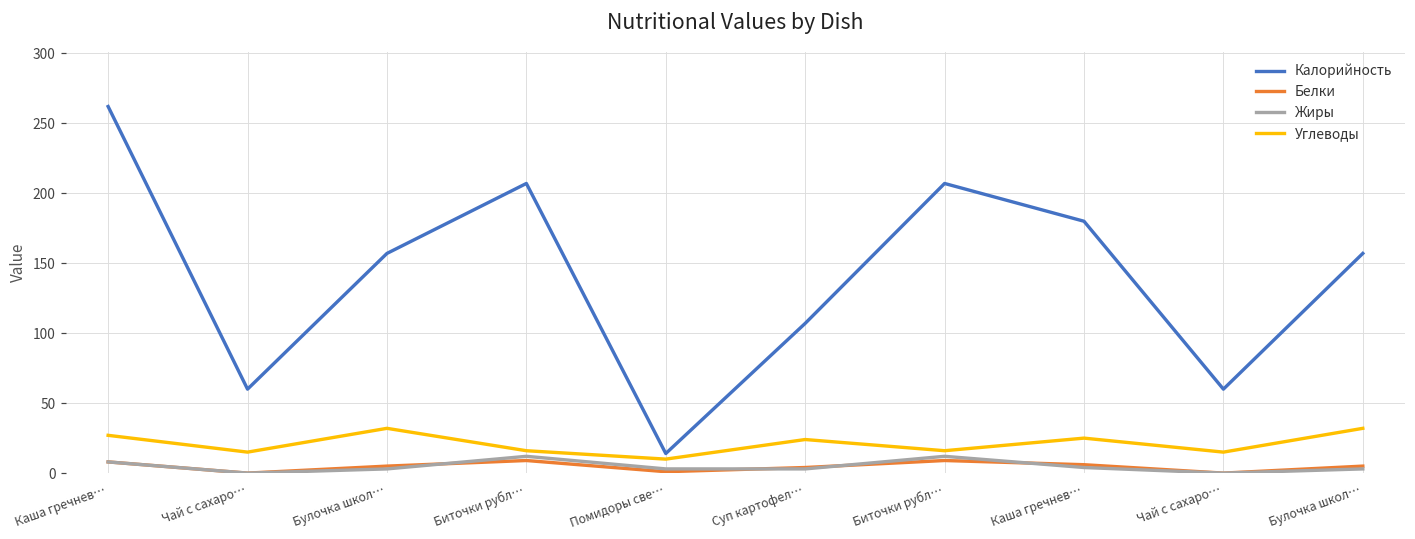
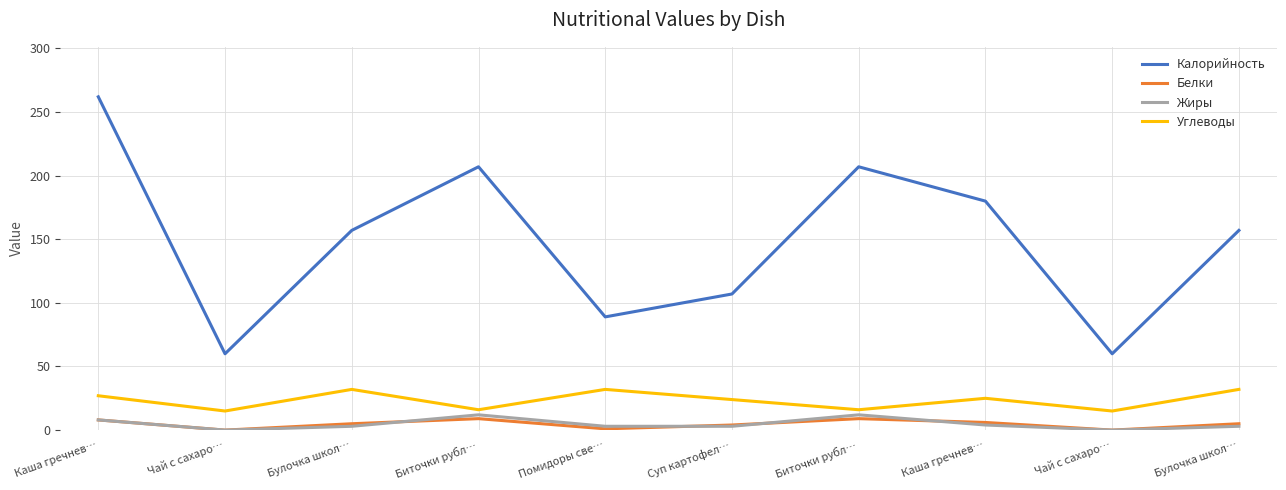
  {
    "Калорийность": {
-     "Помидоры све…": 14,
+     "Помидоры све…": 89,
      "Суп картофел…": 107
    },
    "Углеводы": {
-     "Помидоры све…": 10,
+     "Помидоры све…": 32,
      "Суп картофел…": 24
    }
  }
